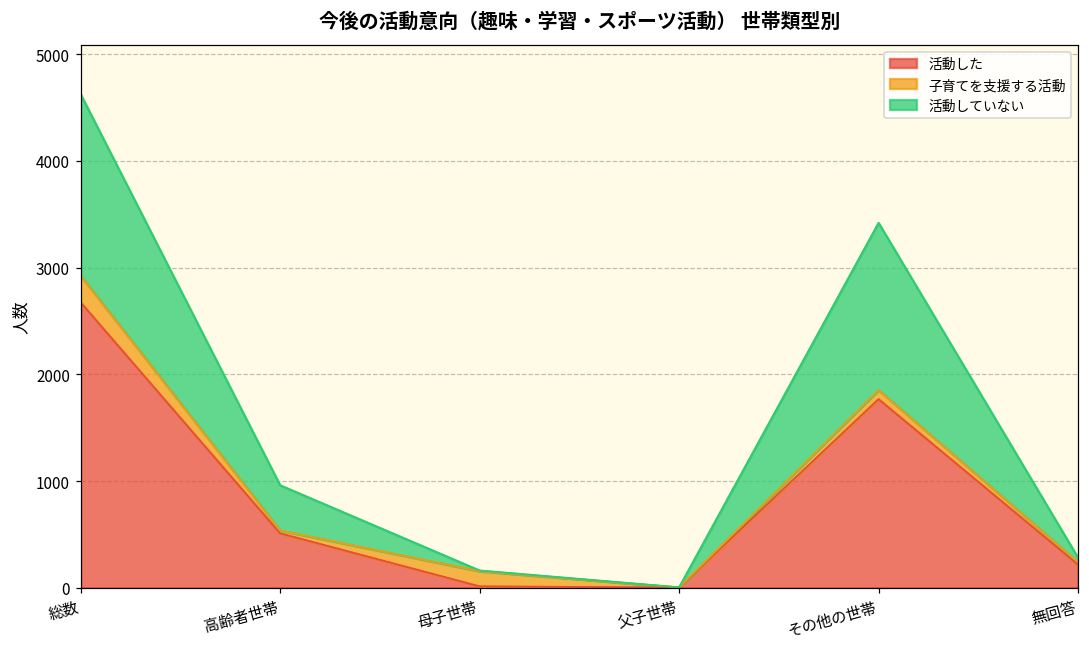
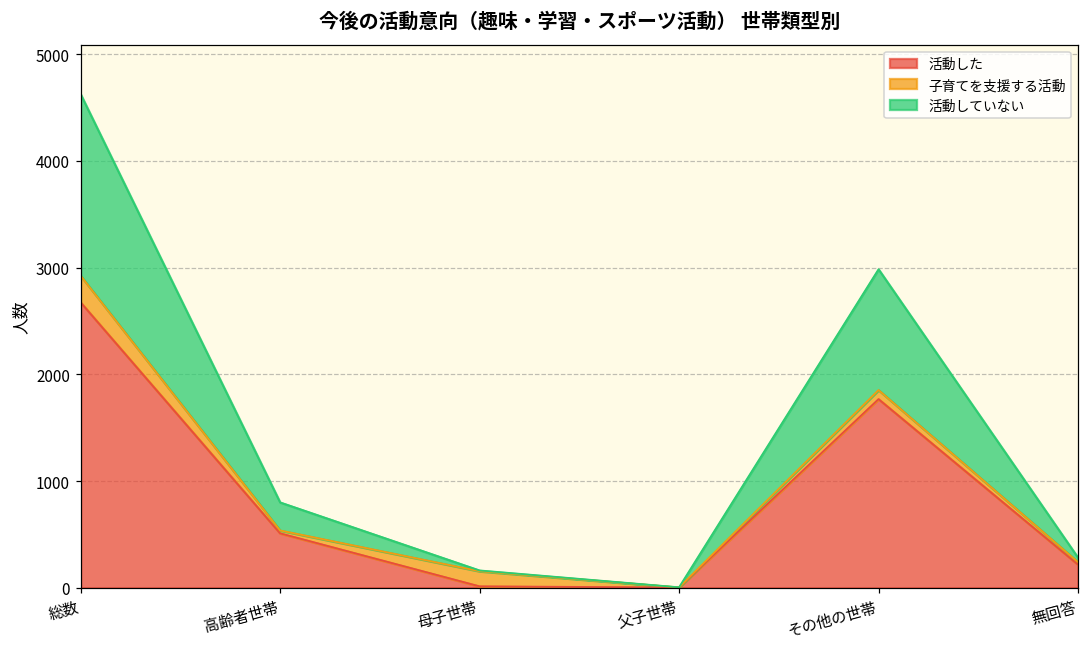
  {
    "活動した": {
      "総数": 2700,
      "高齢者世帯": 500,
      "母子世帯": 0,
      "その他の世帯": 1800
    },
    "子育てを支援する活動": {
      "総数": 300,
      "高齢者世帯": 0,
      "その他の世帯": 100
    },
    "活動していない": {
      "総数": 1700,
-     "高齢者世帯": 400,
-     "その他の世帯": 1600,
+     "高齢者世帯": 300,
+     "その他の世帯": 1100,
      "無回答": 0
    }
  }
